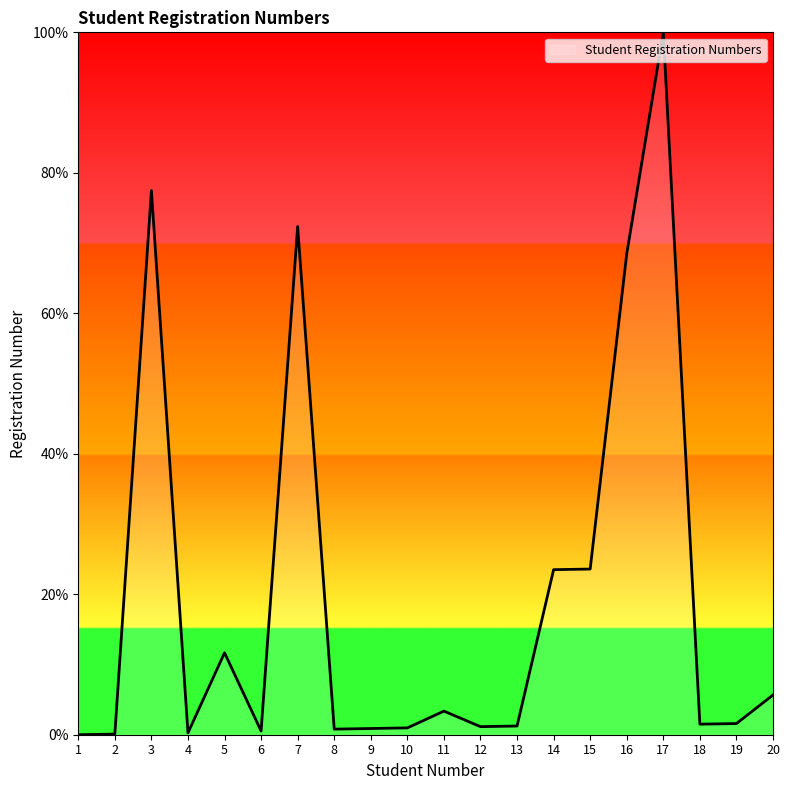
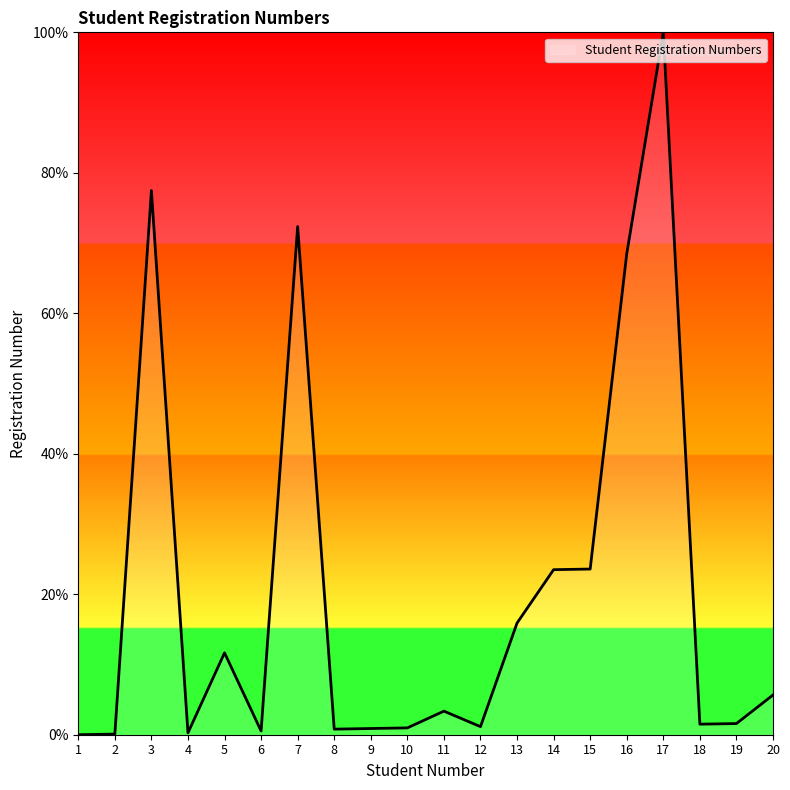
  {
    "1": "0%",
    "2": "0%",
    "3": "77%",
    "4": "0%",
    "5": "12%",
    "6": "1%",
    "7": "72%",
    "8": "1%",
    "9": "1%",
    "10": "1%",
    "11": "3%",
    "12": "1%",
-   "13": "1%",
+   "13": "16%",
    "14": "23%",
    "15": "24%",
    "16": "68%",
    "17": "100%",
    "18": "2%",
    "19": "2%",
    "20": "6%"
  }
